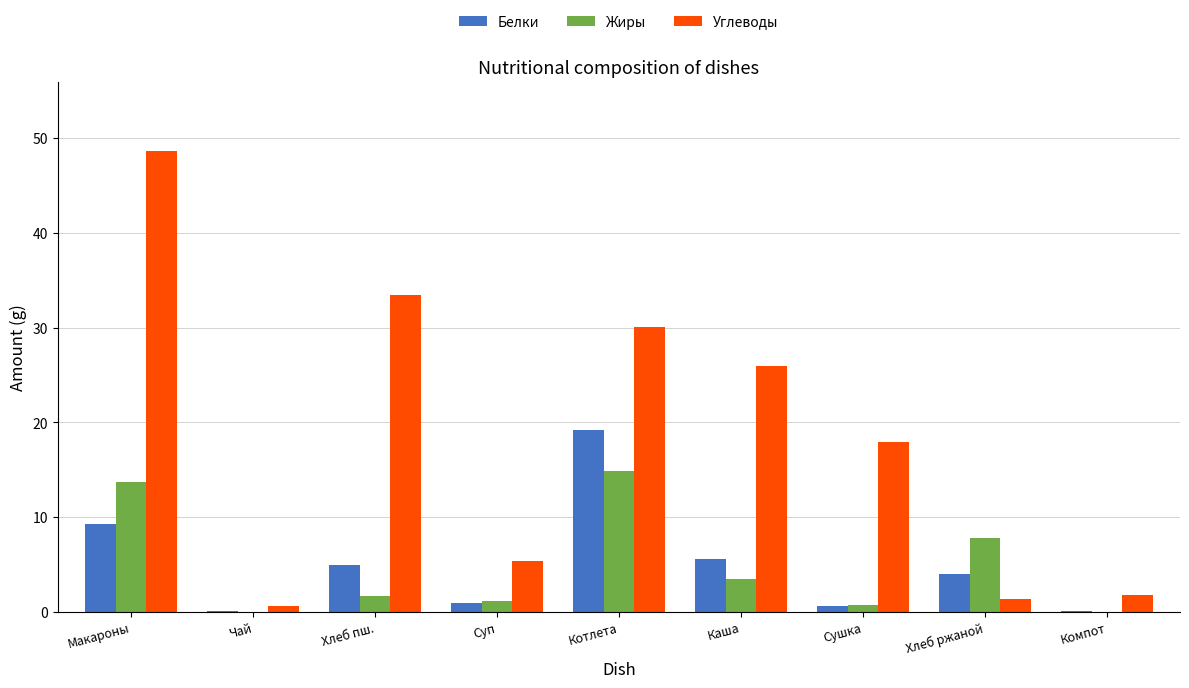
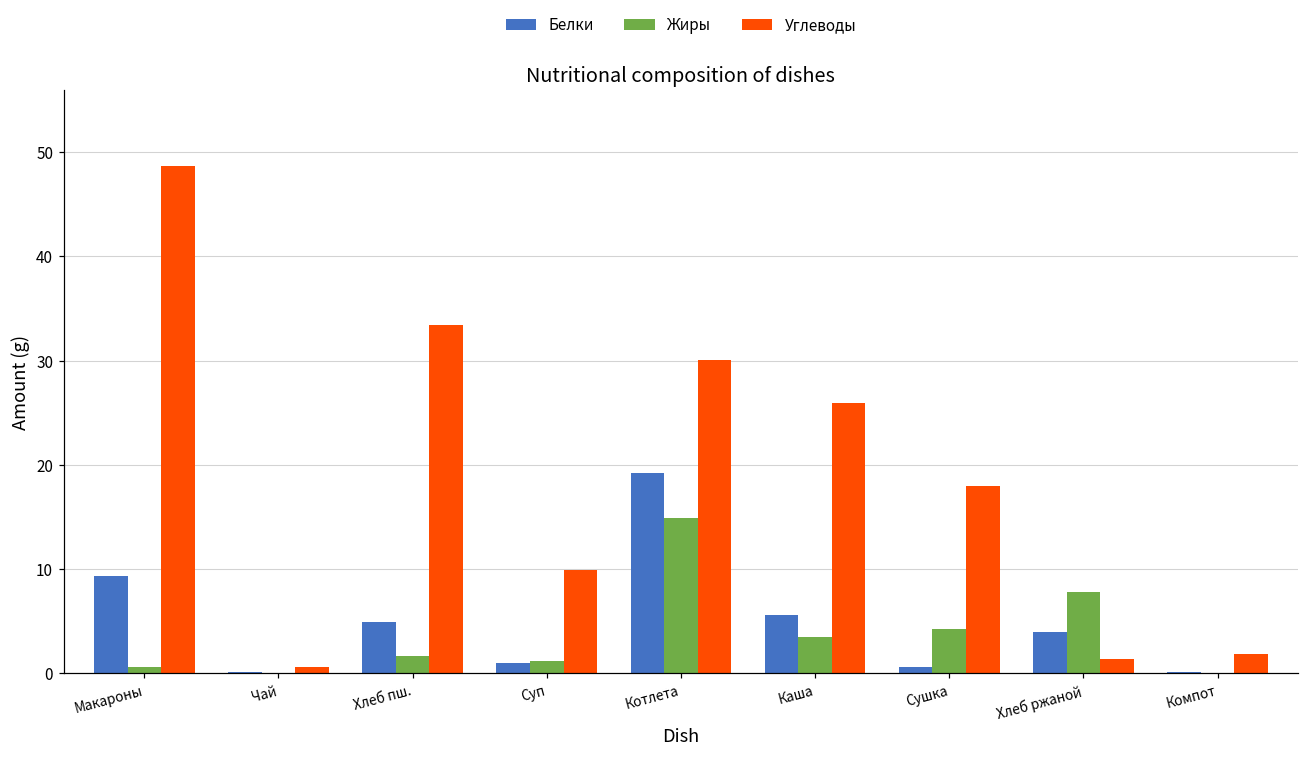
  {
    "Белки": {
      "Макароны": 9,
      "Хлеб пш.": 5,
      "Суп": 1,
      "Котлета": 19,
      "Каша": 6,
      "Сушка": 1,
      "Хлеб ржаной": 4
    },
    "Жиры": {
-     "Макароны": 14,
+     "Макароны": 1,
      "Хлеб пш.": 2,
      "Суп": 1,
      "Котлета": 15,
      "Каша": 3,
-     "Сушка": 1,
+     "Сушка": 4,
      "Хлеб ржаной": 8
    },
    "Углеводы": {
      "Макароны": 49,
      "Чай": 1,
      "Хлеб пш.": 33,
-     "Суп": 5,
+     "Суп": 10,
      "Котлета": 30,
      "Каша": 26,
      "Сушка": 18,
      "Хлеб ржаной": 1,
      "Компот": 2
    }
  }
